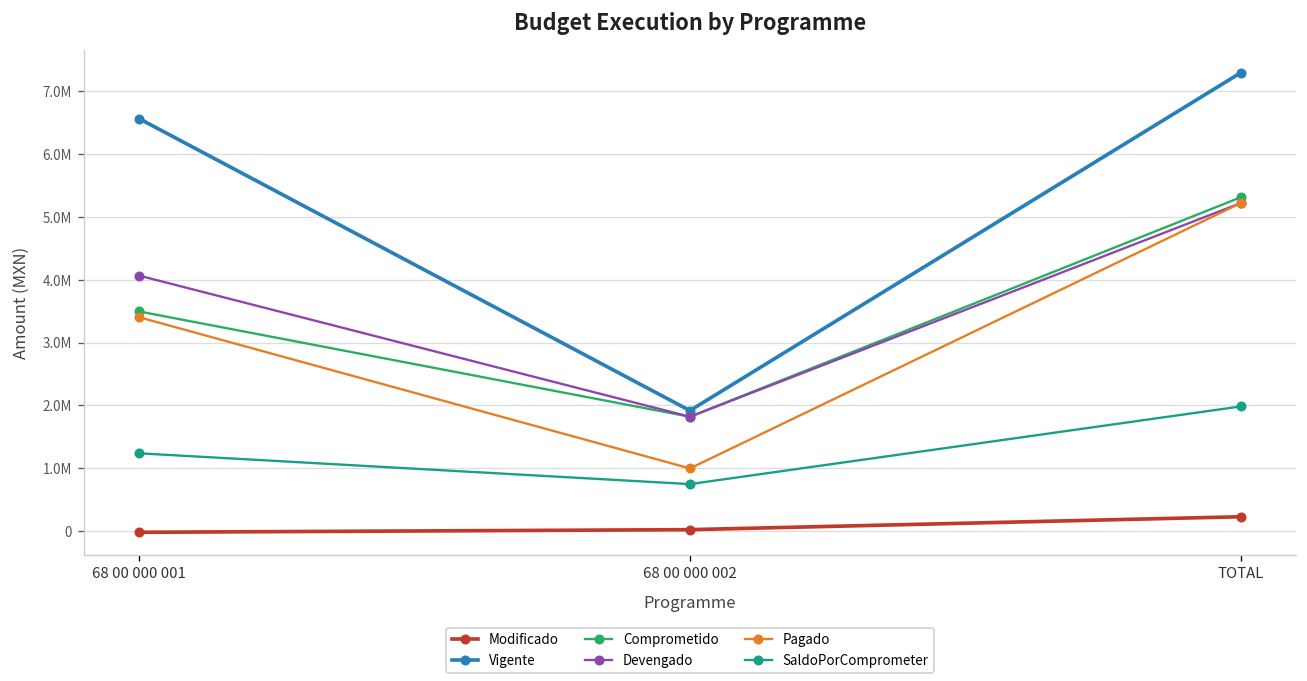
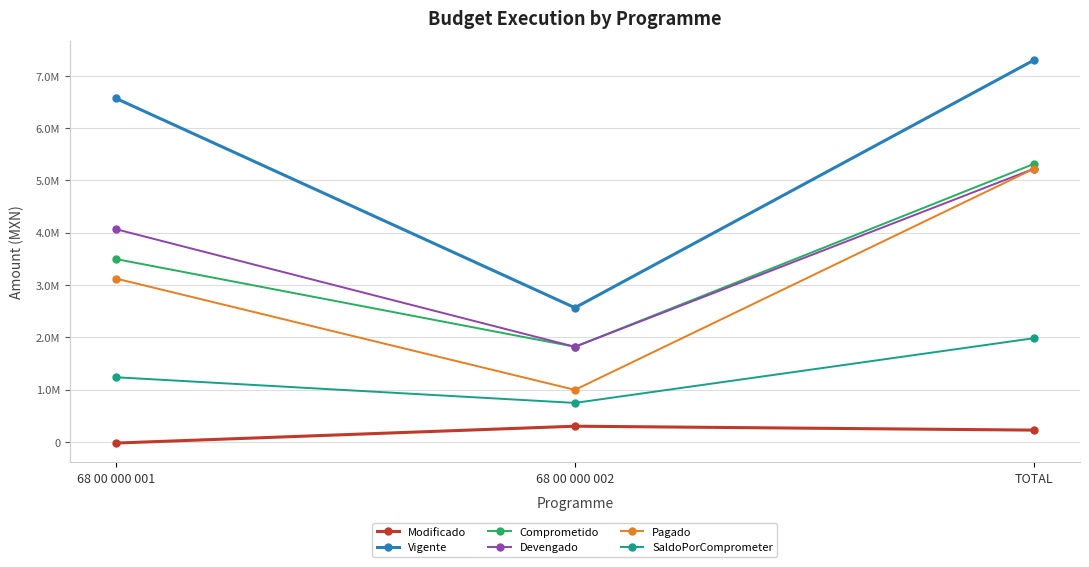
  {
    "Modificado": {
      "68 00 000 001": 0,
-     "68 00 000 002": 0,
+     "68 00 000 002": 300000,
      "TOTAL": 200000
    },
    "Vigente": {
      "68 00 000 001": 6600000,
-     "68 00 000 002": 1900000,
+     "68 00 000 002": 2600000,
      "TOTAL": 7300000
    },
    "Devengado": {
      "68 00 000 001": 4100000
    },
    "Pagado": {
-     "68 00 000 001": 3400000,
+     "68 00 000 001": 3100000,
      "68 00 000 002": 1000000
    }
  }
